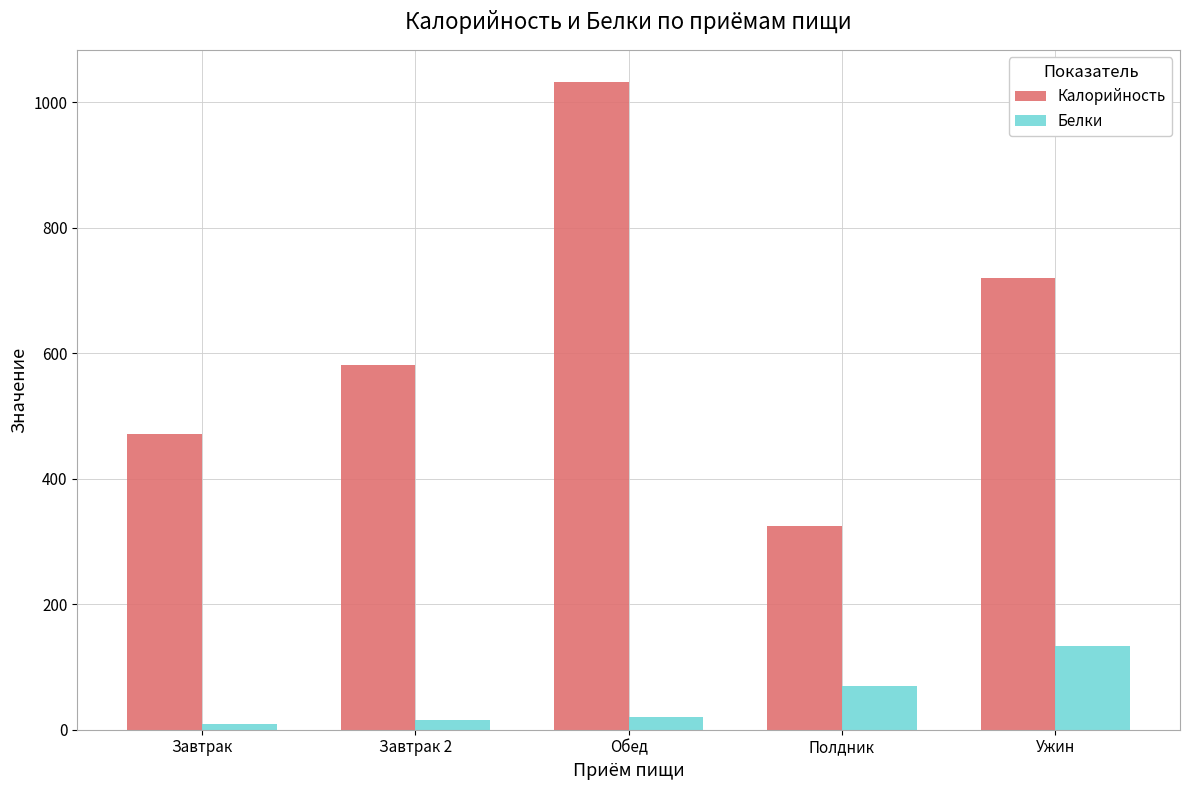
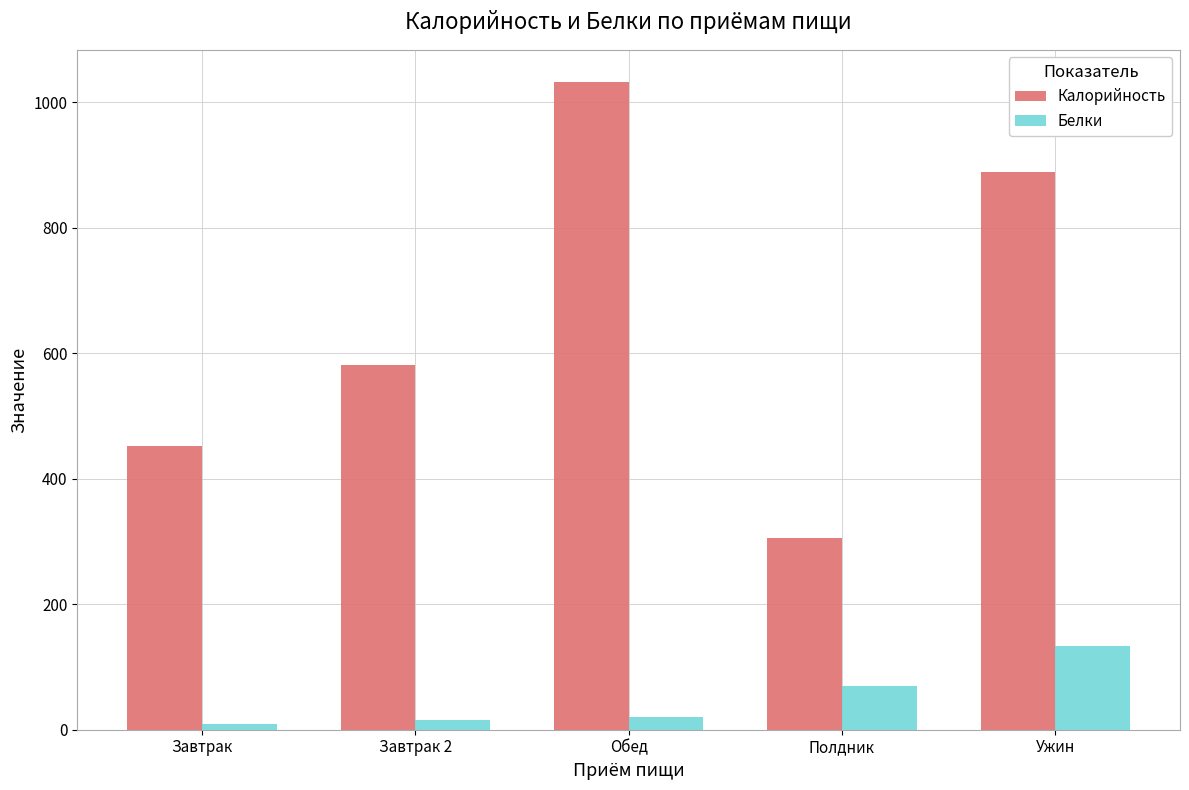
  {
    "Калорийность": {
-     "Завтрак": 470,
+     "Завтрак": 450,
      "Завтрак 2": 580,
      "Обед": 1030,
-     "Полдник": 320,
-     "Ужин": 720
+     "Полдник": 310,
+     "Ужин": 890
    },
    "Белки": {
      "Завтрак": 10,
      "Завтрак 2": 20,
      "Обед": 20,
      "Полдник": 70,
      "Ужин": 130
    }
  }
